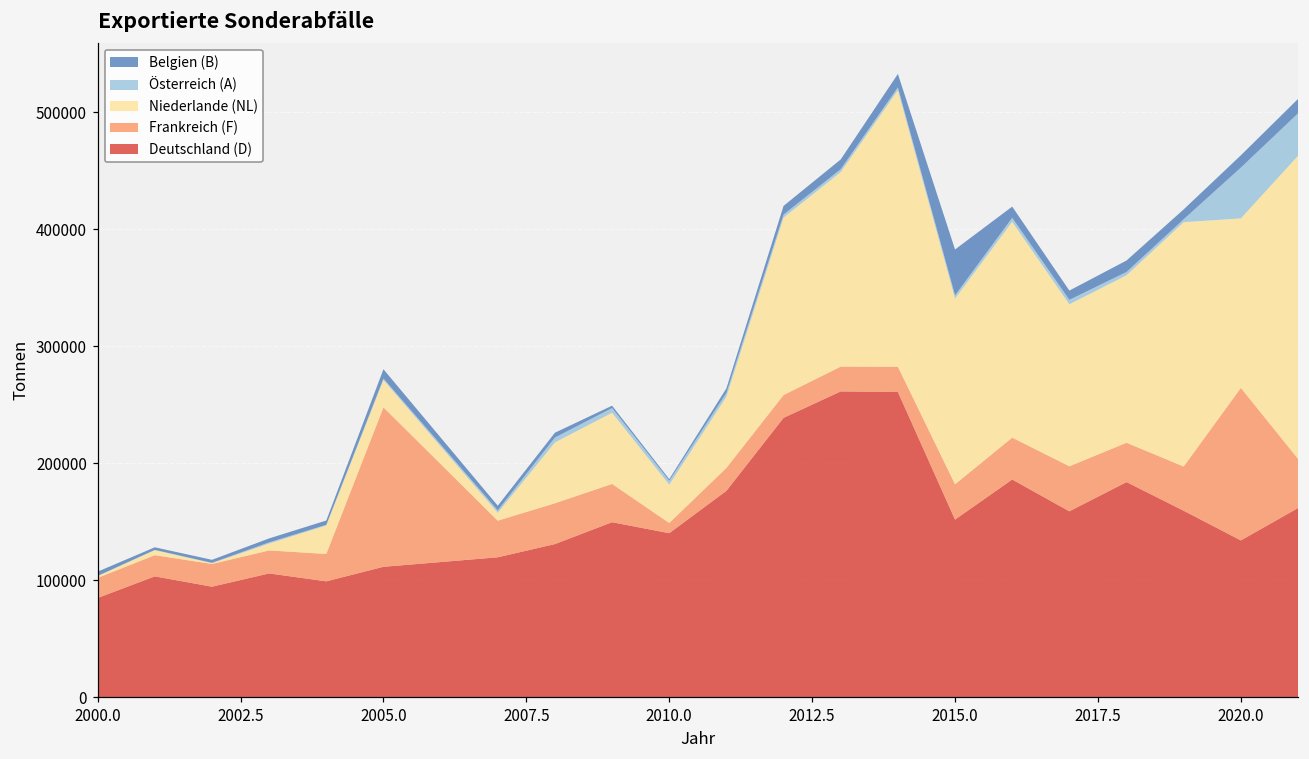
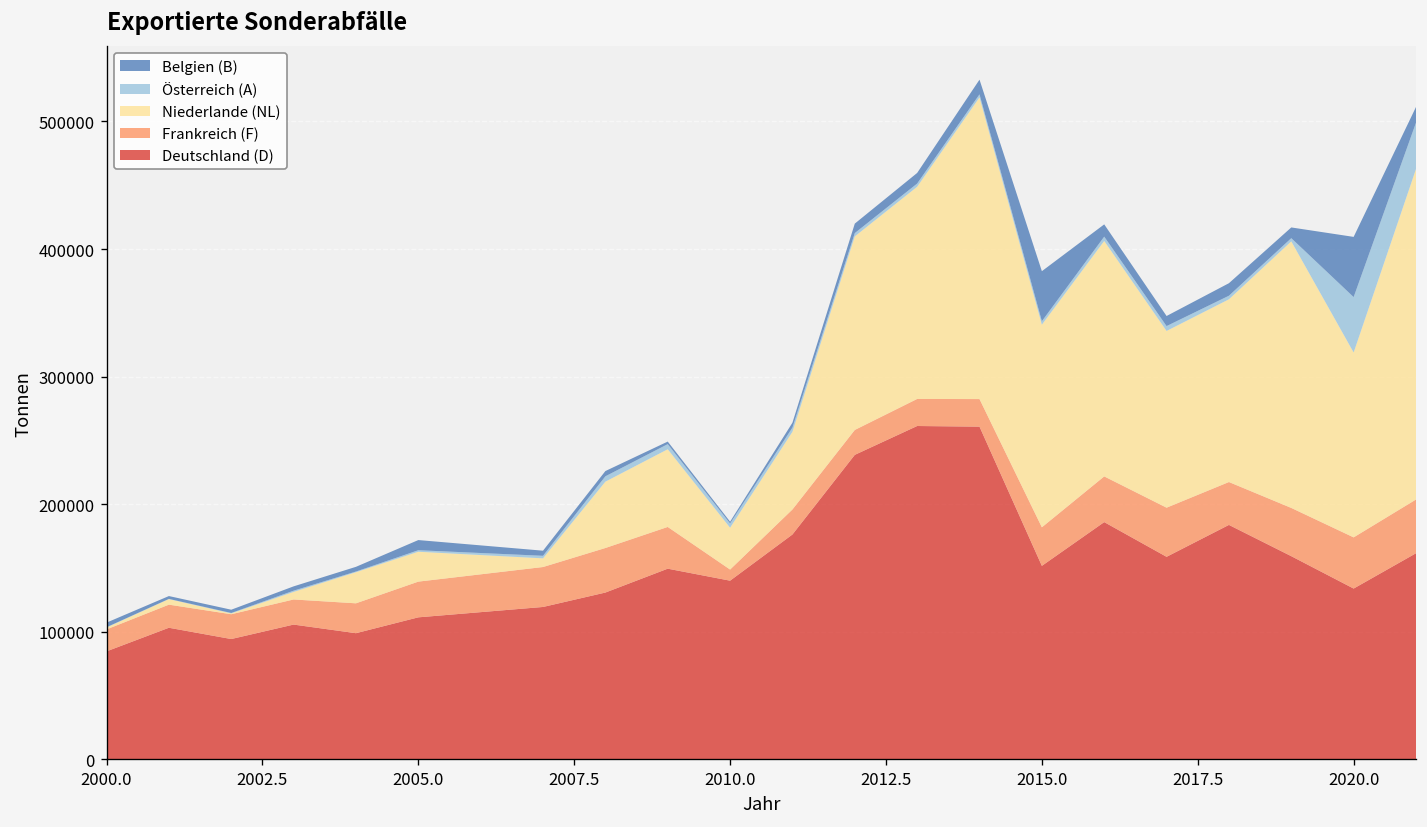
  {
    "Deutschland (D)": {
      "2000.0": 85000,
      "2005.0": 111000,
      "2010.0": 140000,
      "2015.0": 152000,
      "2020.0": 134000
    },
    "Frankreich (F)": {
-     "2005.0": 136000,
+     "2005.0": 28000,
      "2010.0": 9000,
      "2015.0": 30000,
-     "2020.0": 130000
+     "2020.0": 40000
    },
    "Niederlande (NL)": {
      "2010.0": 33000,
      "2015.0": 159000,
      "2020.0": 145000
    },
    "Österreich (A)": {
      "2015.0": 3000,
      "2020.0": 43000
    },
    "Belgien (B)": {
      "2000.0": 4000,
      "2005.0": 8000,
      "2015.0": 39000,
-     "2020.0": 11000
+     "2020.0": 47000
    }
  }
